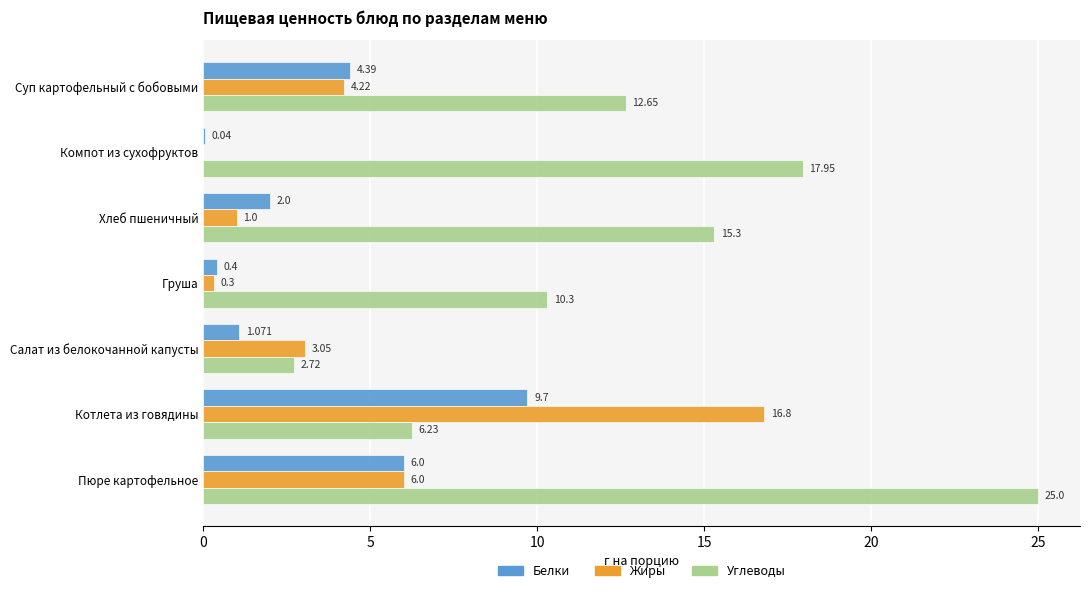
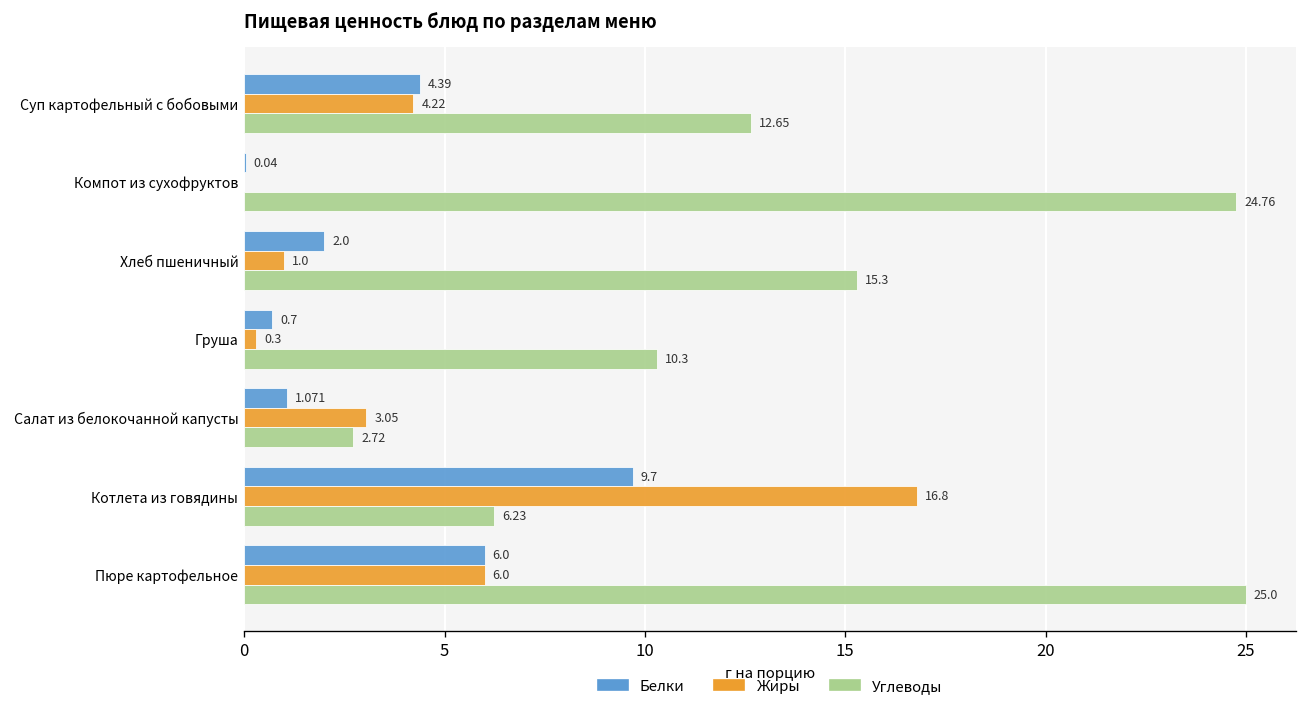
  {
    "Белки": {
      "Суп картофельный с бобовыми": 4.39,
      "Компот из сухофруктов": 0.04,
      "Хлеб пшеничный": 2.0,
-     "Груша": 0.4,
+     "Груша": 0.7,
      "Салат из белокочанной капусты": 1.071,
      "Котлета из говядины": 9.7,
      "Пюре картофельное": 6.0
    },
    "Жиры": {
      "Суп картофельный с бобовыми": 4.22,
      "Хлеб пшеничный": 1.0,
      "Груша": 0.3,
      "Салат из белокочанной капусты": 3.05,
      "Котлета из говядины": 16.8,
      "Пюре картофельное": 6.0
    },
    "Углеводы": {
      "Суп картофельный с бобовыми": 12.65,
-     "Компот из сухофруктов": 17.95,
+     "Компот из сухофруктов": 24.76,
      "Хлеб пшеничный": 15.3,
      "Груша": 10.3,
      "Салат из белокочанной капусты": 2.72,
      "Котлета из говядины": 6.23,
      "Пюре картофельное": 25.0
    }
  }
